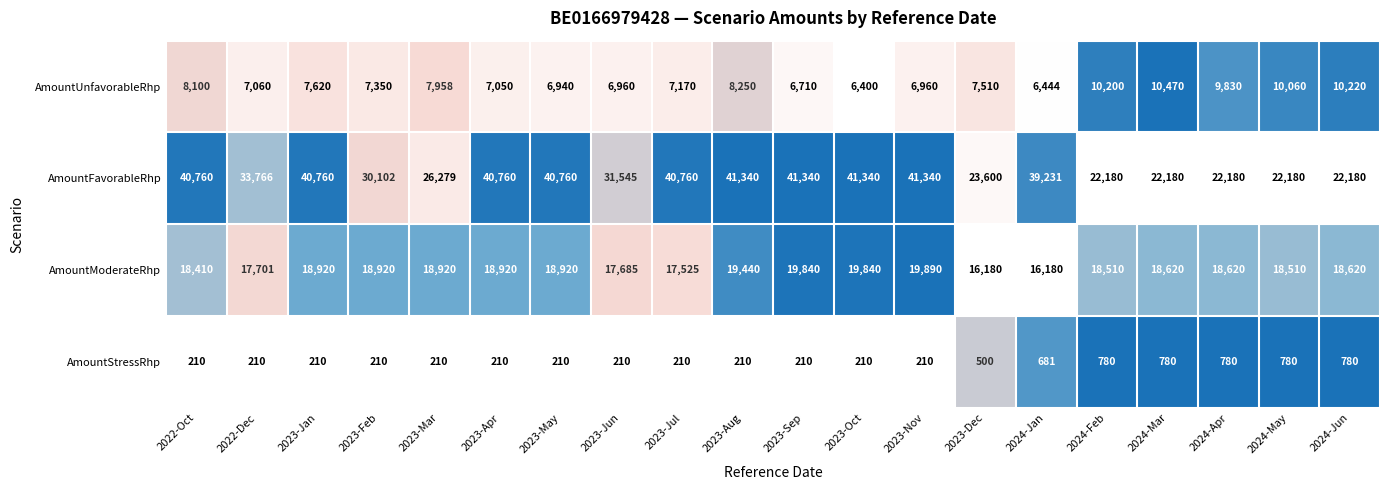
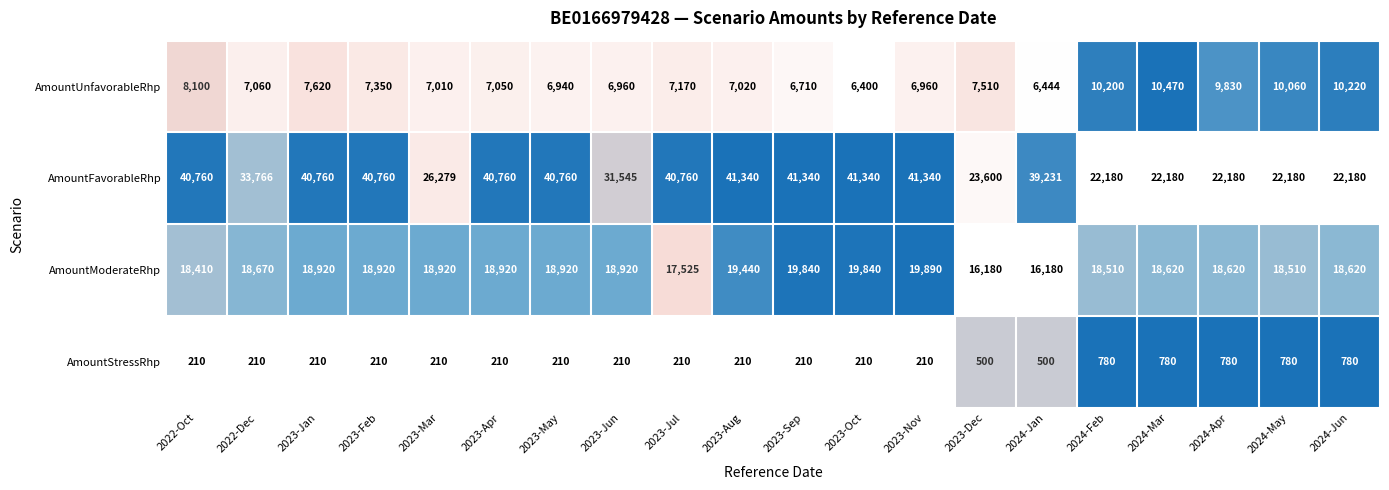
  {
    "AmountUnfavorableRhp": {
      "2022-Oct": "8,100",
      "2022-Dec": "7,060",
      "2023-Jan": "7,620",
      "2023-Feb": "7,350",
-     "2023-Mar": "7,958",
+     "2023-Mar": "7,010",
      "2023-Apr": "7,050",
      "2023-May": "6,940",
      "2023-Jun": "6,960",
      "2023-Jul": "7,170",
-     "2023-Aug": "8,250",
+     "2023-Aug": "7,020",
      "2023-Sep": "6,710",
      "2023-Oct": "6,400",
      "2023-Nov": "6,960",
      "2023-Dec": "7,510",
      "2024-Jan": "6,444",
      "2024-Feb": "10,200",
      "2024-Mar": "10,470",
      "2024-Apr": "9,830",
      "2024-May": "10,060",
      "2024-Jun": "10,220"
    },
    "AmountFavorableRhp": {
      "2022-Oct": "40,760",
      "2022-Dec": "33,766",
      "2023-Jan": "40,760",
-     "2023-Feb": "30,102",
+     "2023-Feb": "40,760",
      "2023-Mar": "26,279",
      "2023-Apr": "40,760",
      "2023-May": "40,760",
      "2023-Jun": "31,545",
      "2023-Jul": "40,760",
      "2023-Aug": "41,340",
      "2023-Sep": "41,340",
      "2023-Oct": "41,340",
      "2023-Nov": "41,340",
      "2023-Dec": "23,600",
      "2024-Jan": "39,231",
      "2024-Feb": "22,180",
      "2024-Mar": "22,180",
      "2024-Apr": "22,180",
      "2024-May": "22,180",
      "2024-Jun": "22,180"
    },
    "AmountModerateRhp": {
      "2022-Oct": "18,410",
-     "2022-Dec": "17,701",
+     "2022-Dec": "18,670",
      "2023-Jan": "18,920",
      "2023-Feb": "18,920",
      "2023-Mar": "18,920",
      "2023-Apr": "18,920",
      "2023-May": "18,920",
-     "2023-Jun": "17,685",
+     "2023-Jun": "18,920",
      "2023-Jul": "17,525",
      "2023-Aug": "19,440",
      "2023-Sep": "19,840",
      "2023-Oct": "19,840",
      "2023-Nov": "19,890",
      "2023-Dec": "16,180",
      "2024-Jan": "16,180",
      "2024-Feb": "18,510",
      "2024-Mar": "18,620",
      "2024-Apr": "18,620",
      "2024-May": "18,510",
      "2024-Jun": "18,620"
    },
    "AmountStressRhp": {
      "2022-Oct": "210",
      "2022-Dec": "210",
      "2023-Jan": "210",
      "2023-Feb": "210",
      "2023-Mar": "210",
      "2023-Apr": "210",
      "2023-May": "210",
      "2023-Jun": "210",
      "2023-Jul": "210",
      "2023-Aug": "210",
      "2023-Sep": "210",
      "2023-Oct": "210",
      "2023-Nov": "210",
      "2023-Dec": "500",
-     "2024-Jan": "681",
+     "2024-Jan": "500",
      "2024-Feb": "780",
      "2024-Mar": "780",
      "2024-Apr": "780",
      "2024-May": "780",
      "2024-Jun": "780"
    }
  }
